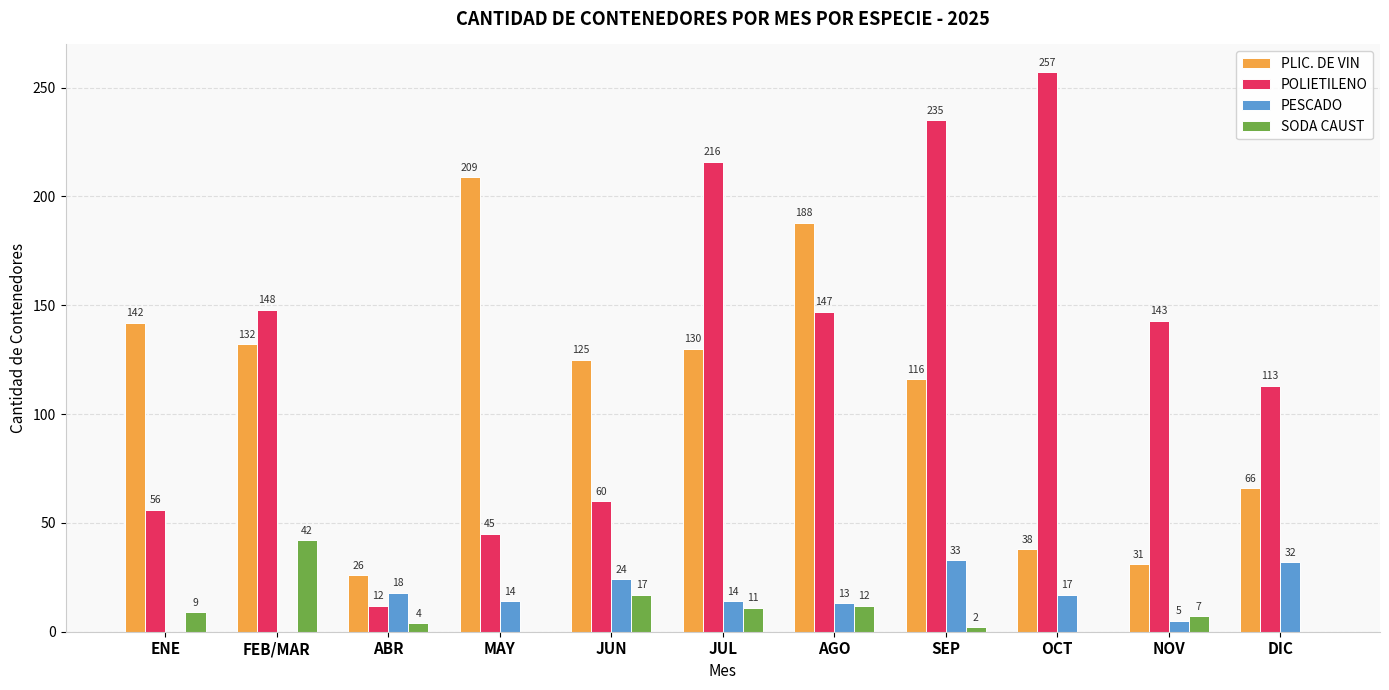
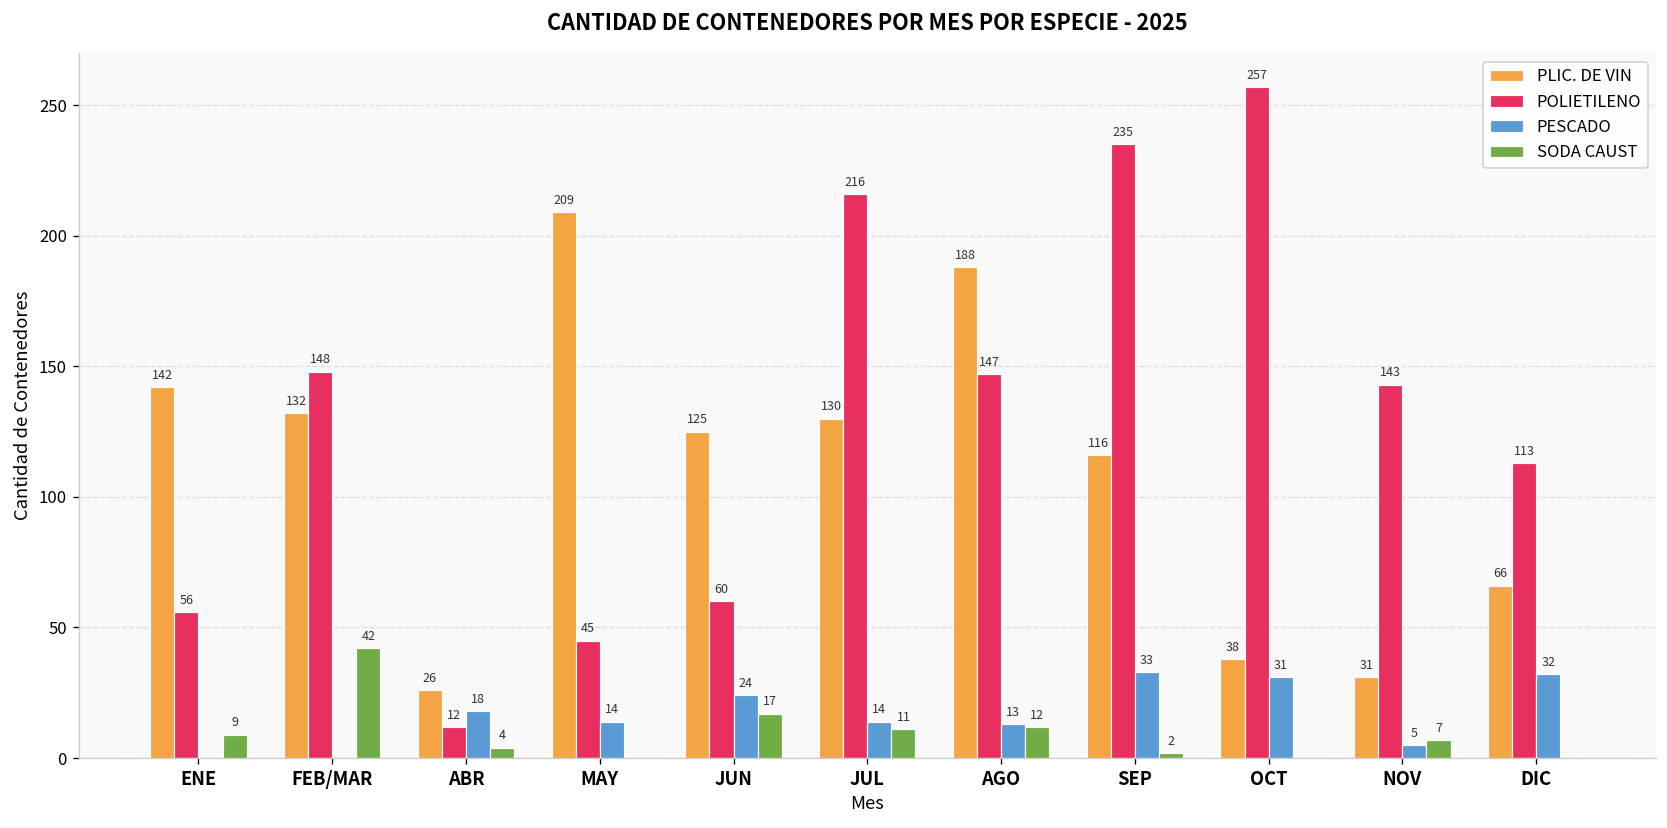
  {
    "PLIC. DE VIN": {
      "ENE": 142,
      "FEB/MAR": 132,
      "ABR": 26,
      "MAY": 209,
      "JUN": 125,
      "JUL": 130,
      "AGO": 188,
      "SEP": 116,
      "OCT": 38,
      "NOV": 31,
      "DIC": 66
    },
    "POLIETILENO": {
      "ENE": 56,
      "FEB/MAR": 148,
      "ABR": 12,
      "MAY": 45,
      "JUN": 60,
      "JUL": 216,
      "AGO": 147,
      "SEP": 235,
      "OCT": 257,
      "NOV": 143,
      "DIC": 113
    },
    "PESCADO": {
      "ABR": 18,
      "MAY": 14,
      "JUN": 24,
      "JUL": 14,
      "AGO": 13,
      "SEP": 33,
-     "OCT": 17,
+     "OCT": 31,
      "NOV": 5,
      "DIC": 32
    },
    "SODA CAUST": {
      "ENE": 9,
      "FEB/MAR": 42,
      "ABR": 4,
      "JUN": 17,
      "JUL": 11,
      "AGO": 12,
      "SEP": 2,
      "NOV": 7
    }
  }
